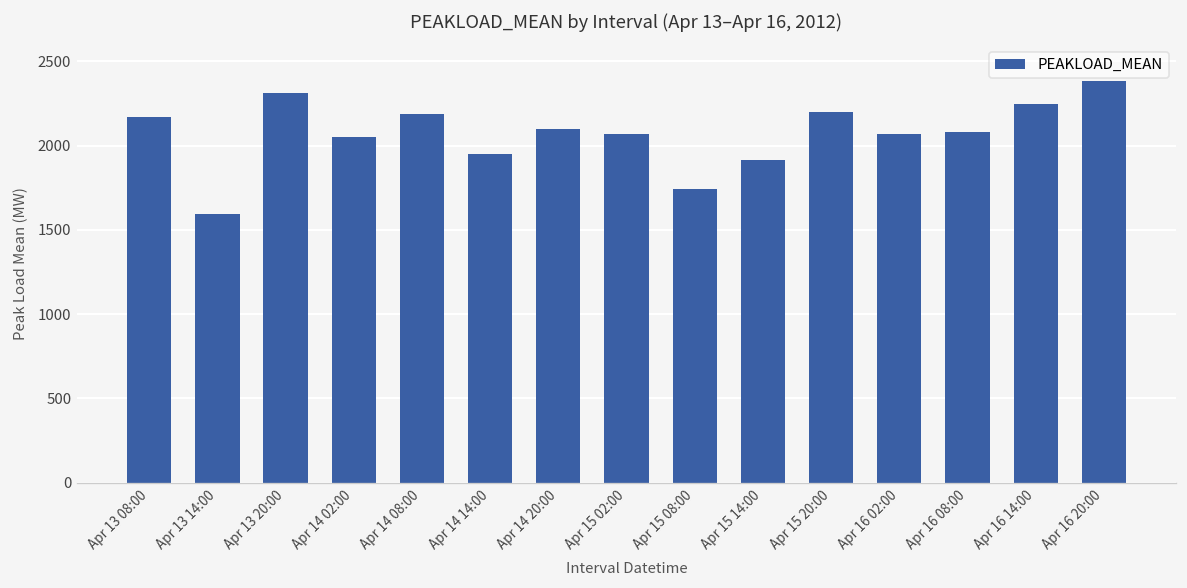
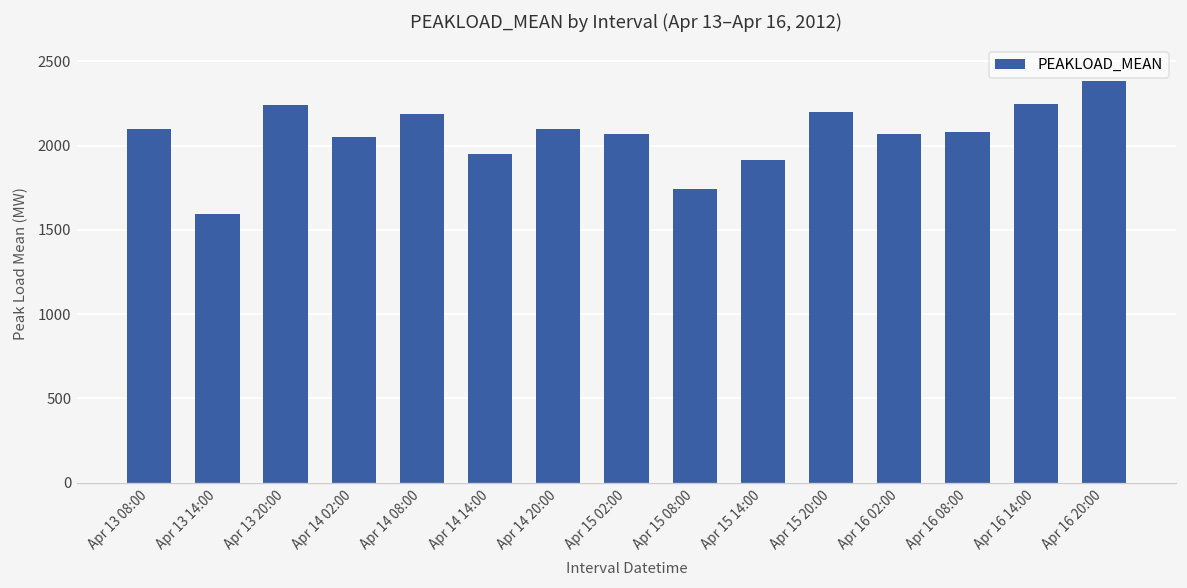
  {
-   "Apr 13 08:00": 2170,
+   "Apr 13 08:00": 2100,
    "Apr 13 14:00": 1600,
-   "Apr 13 20:00": 2310,
+   "Apr 13 20:00": 2240,
    "Apr 14 02:00": 2050,
    "Apr 14 08:00": 2190,
    "Apr 14 14:00": 1950,
    "Apr 14 20:00": 2100,
    "Apr 15 02:00": 2070,
    "Apr 15 08:00": 1740,
    "Apr 15 14:00": 1910,
    "Apr 15 20:00": 2200,
    "Apr 16 02:00": 2070,
    "Apr 16 08:00": 2080,
    "Apr 16 14:00": 2250,
    "Apr 16 20:00": 2380
  }
